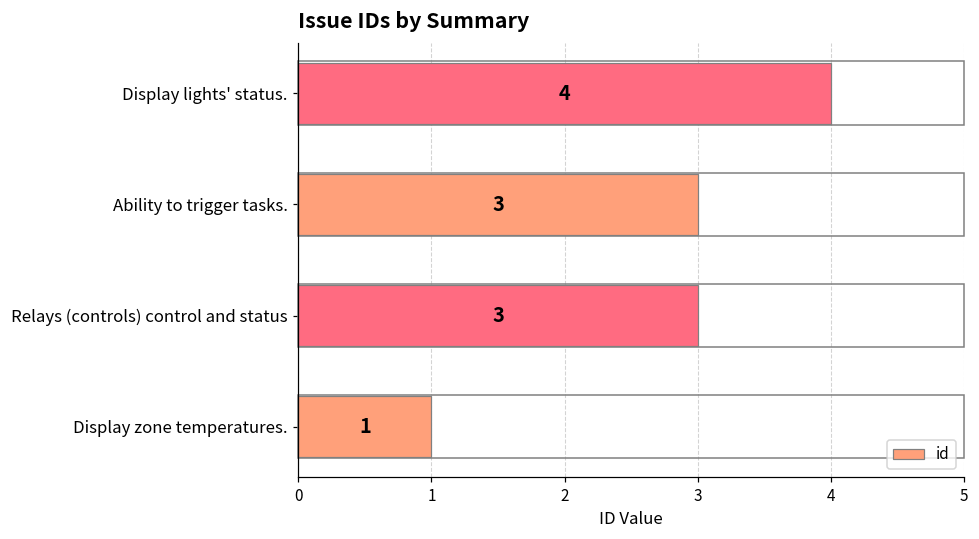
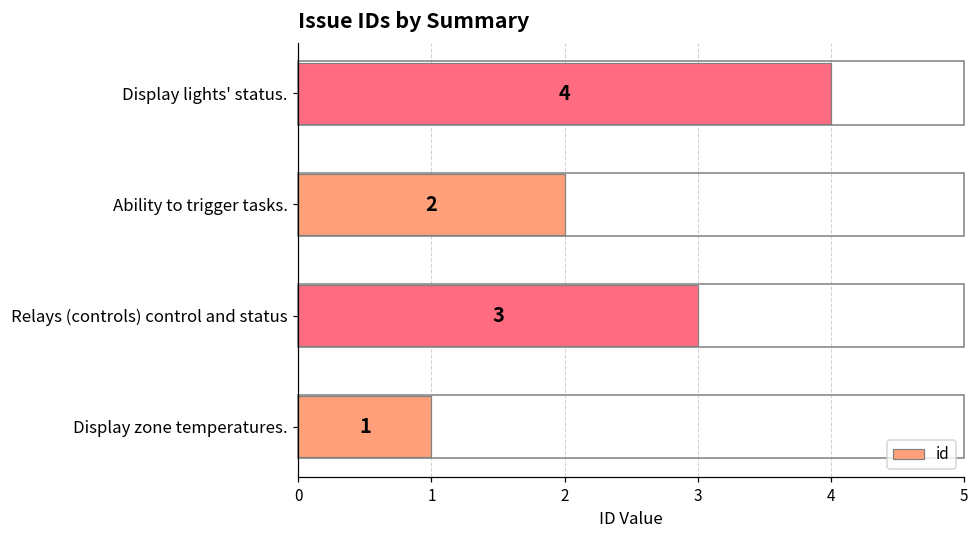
  {
    "Display lights' status.": 4,
-   "Ability to trigger tasks.": 3,
+   "Ability to trigger tasks.": 2,
    "Relays (controls) control and status": 3,
    "Display zone temperatures.": 1
  }
